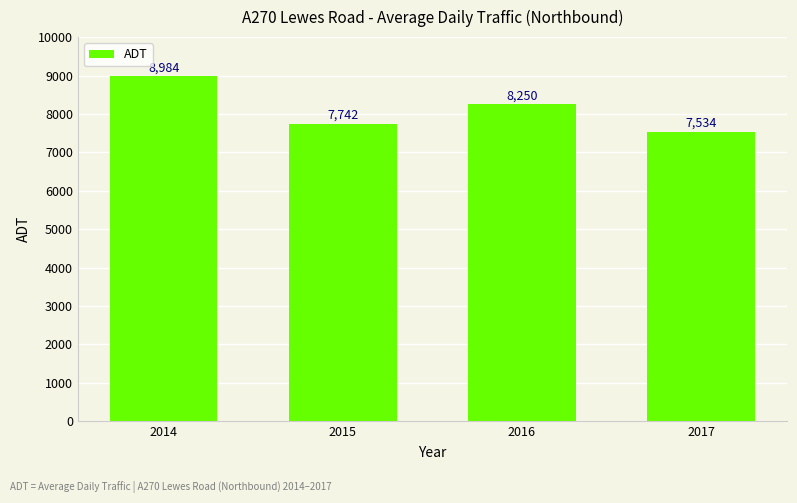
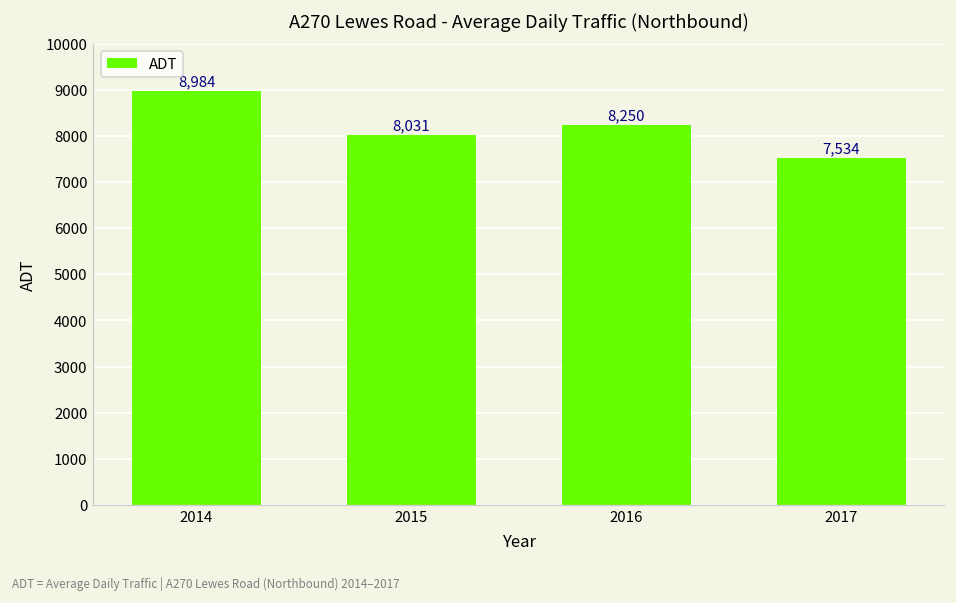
  {
-   "2015": "7,742",
+   "2015": "8,031",
    "2016": "8,250",
    "2017": "7,534"
  }
